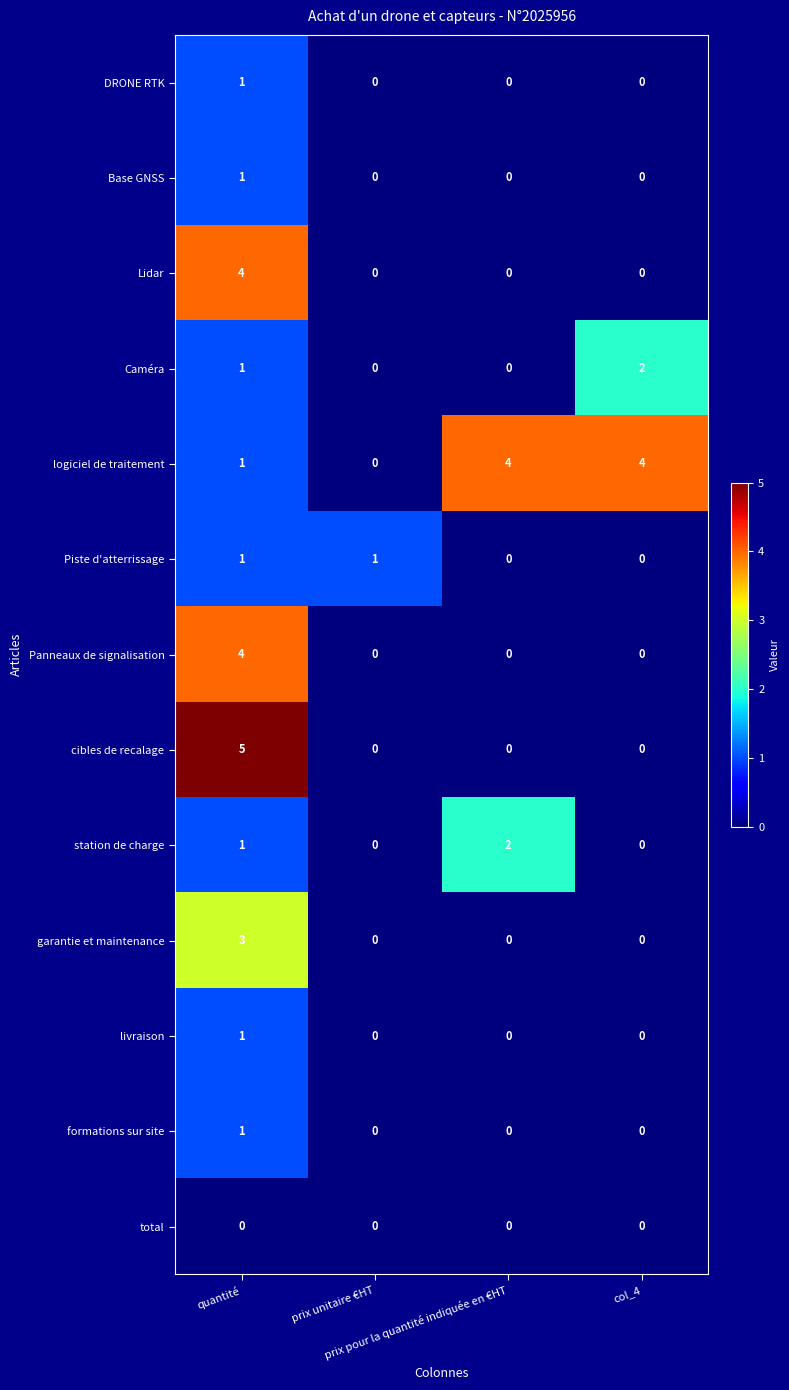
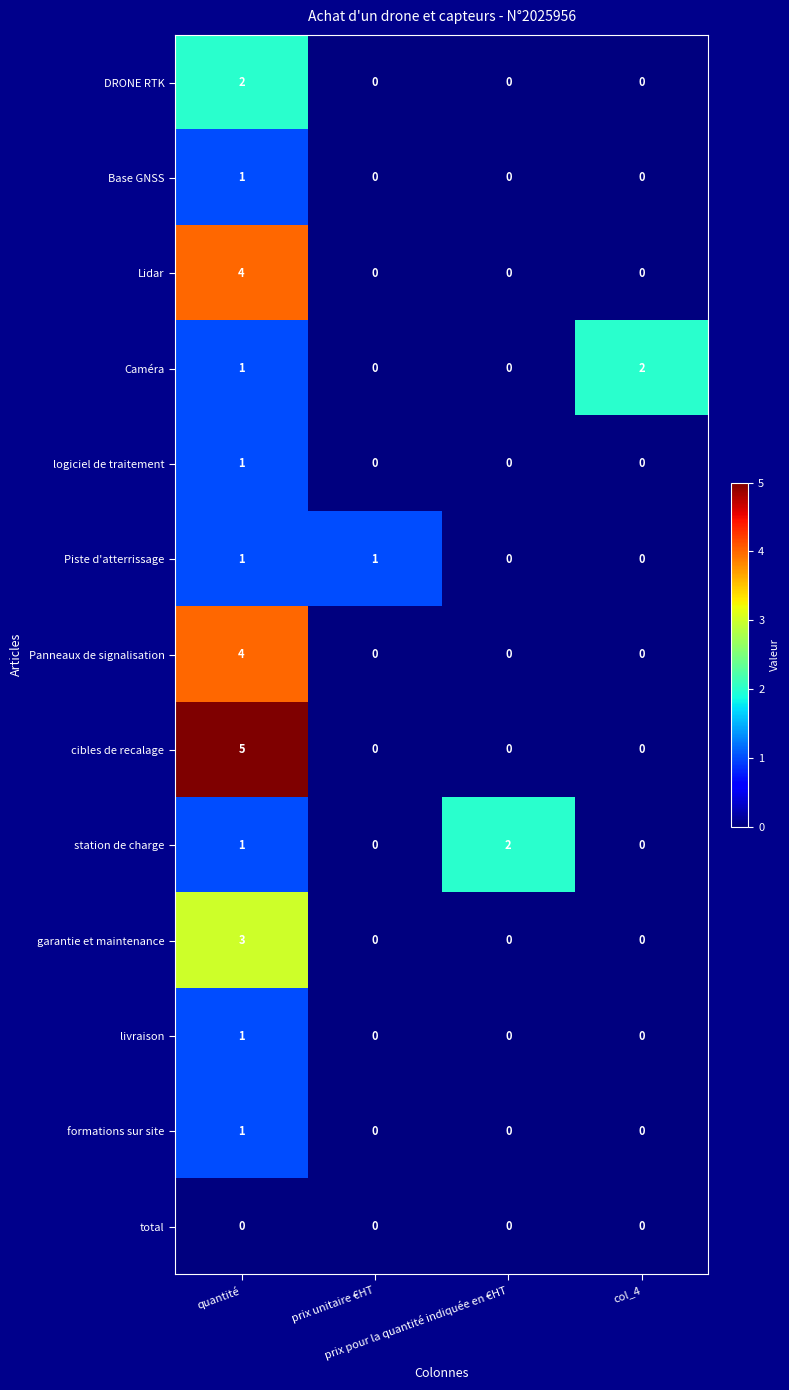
  {
    "DRONE RTK": {
-     "quantité": 1,
+     "quantité": 2,
      "prix unitaire €HT": 0,
      "prix pour la quantité indiquée en €HT": 0,
      "col_4": 0
    },
    "Base GNSS": {
      "quantité": 1,
      "prix unitaire €HT": 0,
      "prix pour la quantité indiquée en €HT": 0,
      "col_4": 0
    },
    "Lidar": {
      "quantité": 4,
      "prix unitaire €HT": 0,
      "prix pour la quantité indiquée en €HT": 0,
      "col_4": 0
    },
    "Caméra": {
      "quantité": 1,
      "prix unitaire €HT": 0,
      "prix pour la quantité indiquée en €HT": 0,
      "col_4": 2
    },
    "logiciel de traitement": {
      "quantité": 1,
      "prix unitaire €HT": 0,
-     "prix pour la quantité indiquée en €HT": 4,
-     "col_4": 4
+     "prix pour la quantité indiquée en €HT": 0,
+     "col_4": 0
    },
    "Piste d'atterrissage": {
      "quantité": 1,
      "prix unitaire €HT": 1,
      "prix pour la quantité indiquée en €HT": 0,
      "col_4": 0
    },
    "Panneaux de signalisation": {
      "quantité": 4,
      "prix unitaire €HT": 0,
      "prix pour la quantité indiquée en €HT": 0,
      "col_4": 0
    },
    "cibles de recalage": {
      "quantité": 5,
      "prix unitaire €HT": 0,
      "prix pour la quantité indiquée en €HT": 0,
      "col_4": 0
    },
    "station de charge": {
      "quantité": 1,
      "prix unitaire €HT": 0,
      "prix pour la quantité indiquée en €HT": 2,
      "col_4": 0
    },
    "garantie et maintenance": {
      "quantité": 3,
      "prix unitaire €HT": 0,
      "prix pour la quantité indiquée en €HT": 0,
      "col_4": 0
    },
    "livraison": {
      "quantité": 1,
      "prix unitaire €HT": 0,
      "prix pour la quantité indiquée en €HT": 0,
      "col_4": 0
    },
    "formations sur site": {
      "quantité": 1,
      "prix unitaire €HT": 0,
      "prix pour la quantité indiquée en €HT": 0,
      "col_4": 0
    },
    "total": {
      "quantité": 0,
      "prix unitaire €HT": 0,
      "prix pour la quantité indiquée en €HT": 0,
      "col_4": 0
    }
  }
